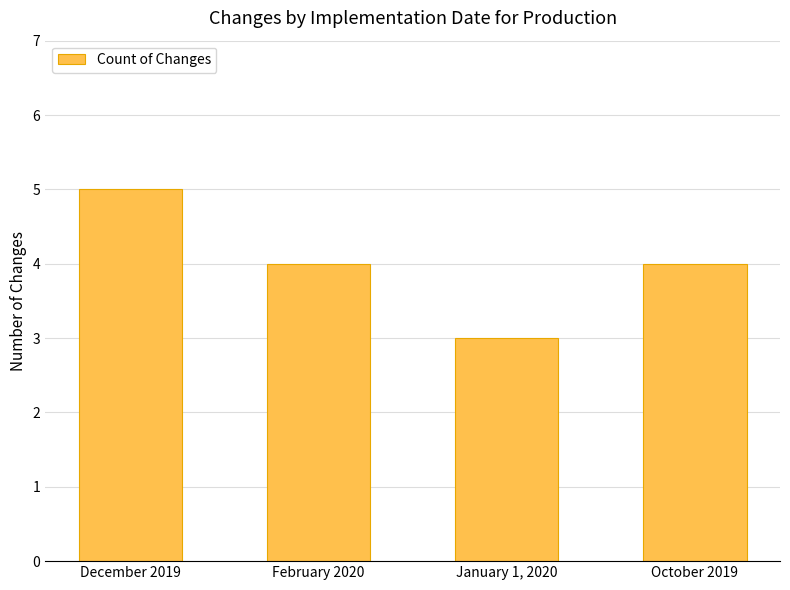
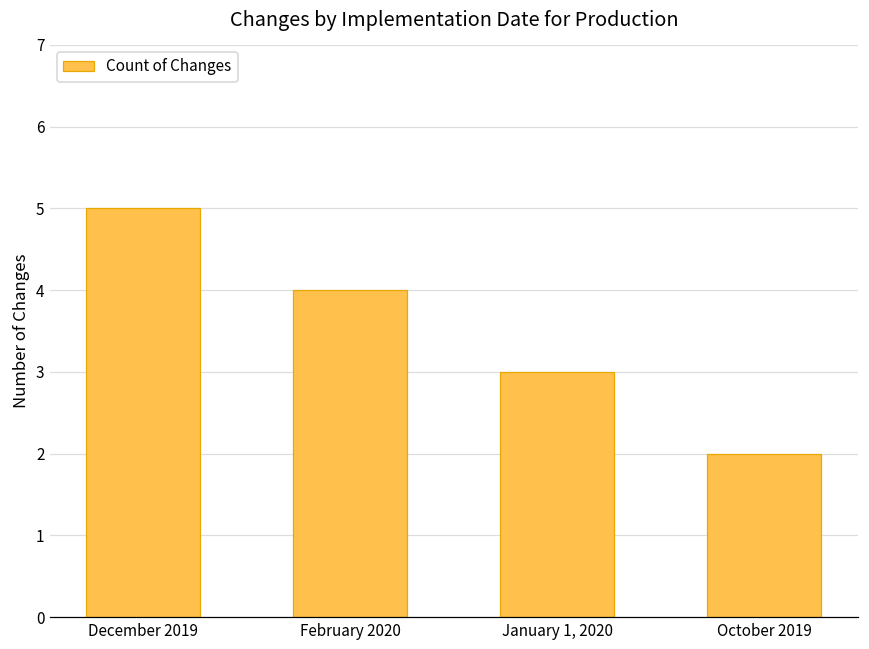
  {
    "December 2019": 5,
    "February 2020": 4,
    "January 1, 2020": 3,
-   "October 2019": 4
+   "October 2019": 2
  }
